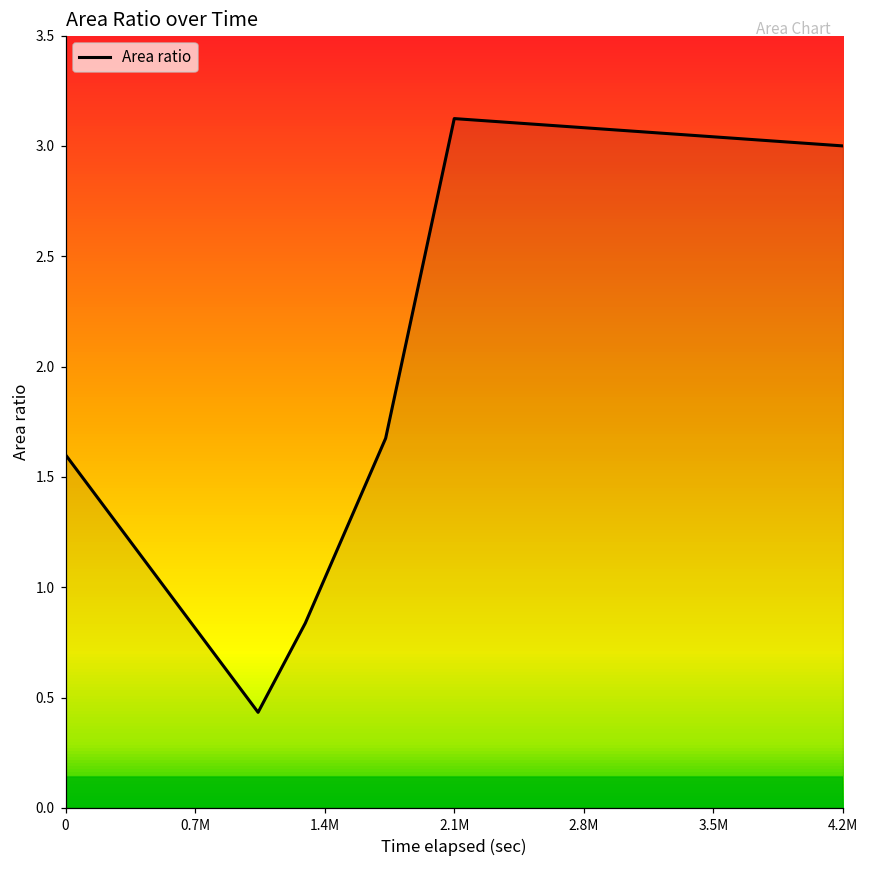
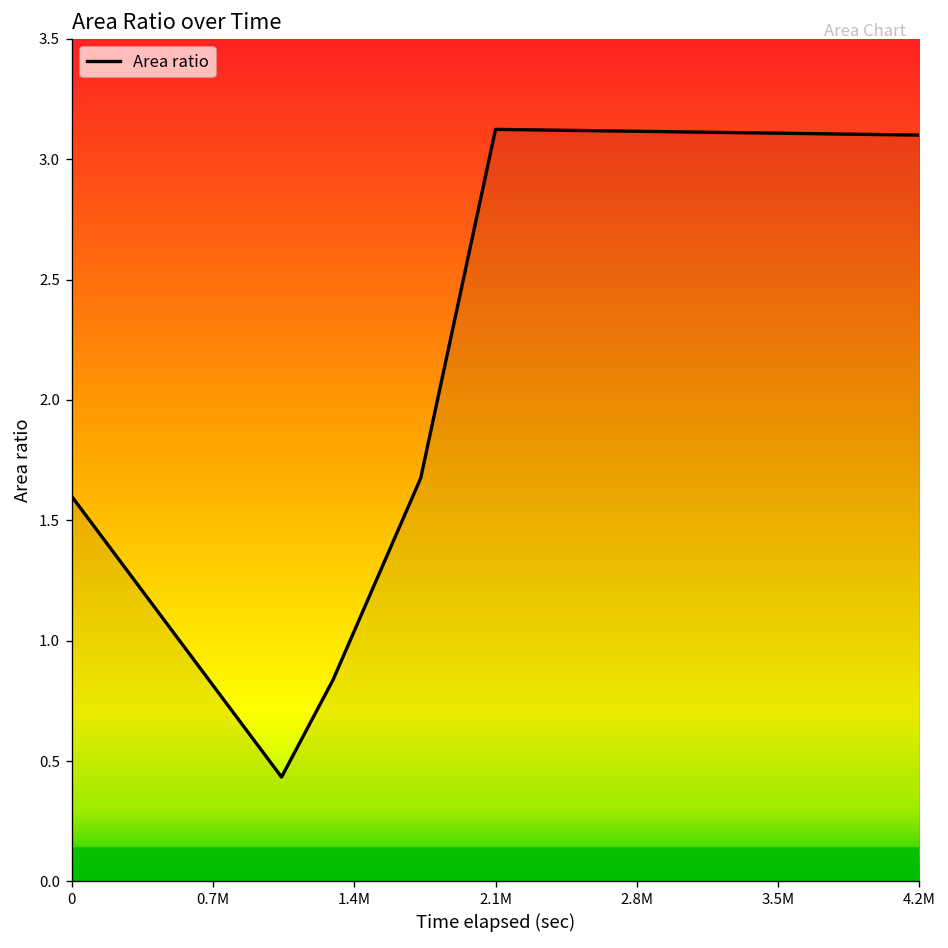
  {
    "0": 1.6,
    "2.1M": 3.12,
-   "4.2M": 3.0
+   "4.2M": 3.1
  }
